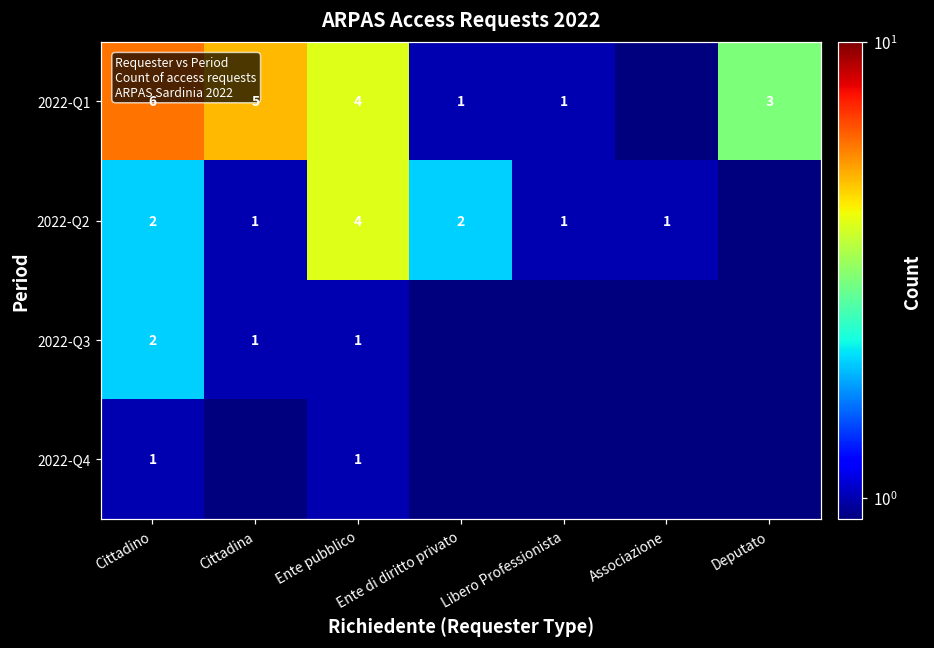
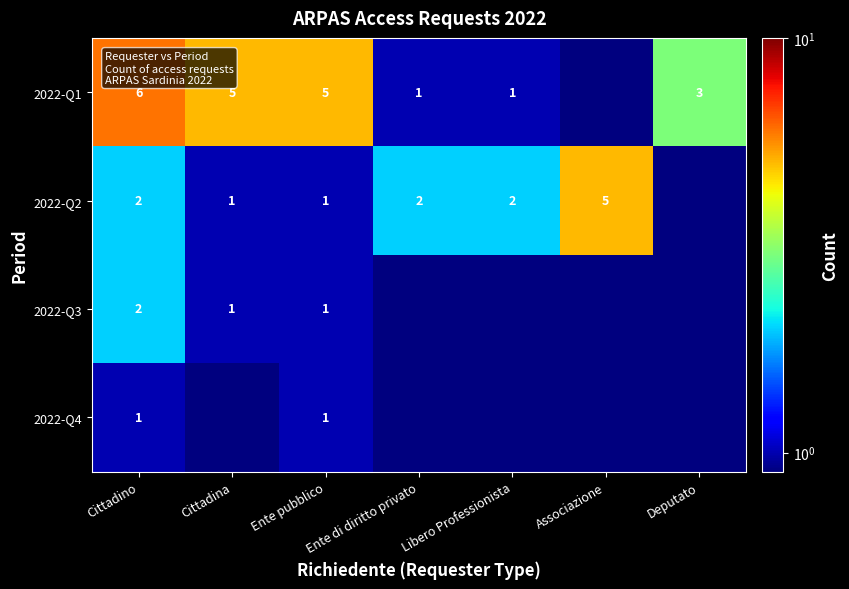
  {
    "2022-Q1": {
-     "Ente pubblico": 4,
+     "Ente pubblico": 5,
      "Ente di diritto privato": 1,
      "Libero Professionista": 1,
      "Deputato": 3
    },
    "2022-Q2": {
      "Cittadino": 2,
      "Cittadina": 1,
-     "Ente pubblico": 4,
+     "Ente pubblico": 1,
      "Ente di diritto privato": 2,
-     "Libero Professionista": 1,
-     "Associazione": 1
+     "Libero Professionista": 2,
+     "Associazione": 5
    },
    "2022-Q3": {
      "Cittadino": 2,
      "Cittadina": 1,
      "Ente pubblico": 1
    },
    "2022-Q4": {
      "Cittadino": 1,
      "Ente pubblico": 1
    }
  }
